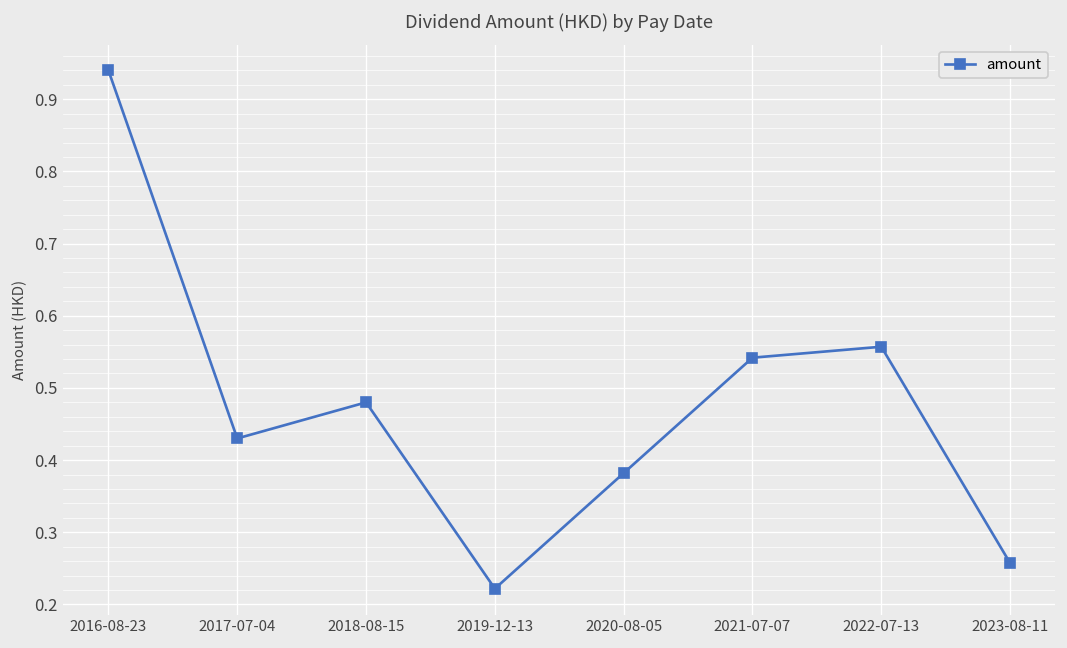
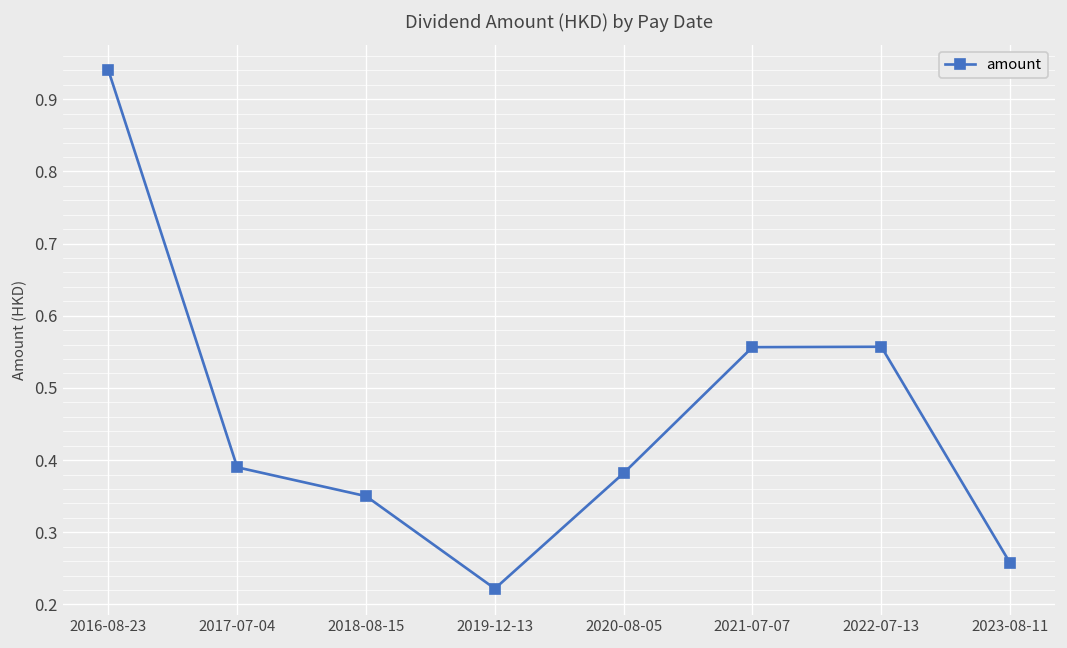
  {
    "2016-08-23": 0.94,
-   "2017-07-04": 0.43,
-   "2018-08-15": 0.48,
+   "2017-07-04": 0.39,
+   "2018-08-15": 0.35,
    "2019-12-13": 0.22,
    "2020-08-05": 0.38,
-   "2021-07-07": 0.54,
+   "2021-07-07": 0.56,
    "2022-07-13": 0.56,
    "2023-08-11": 0.26
  }
